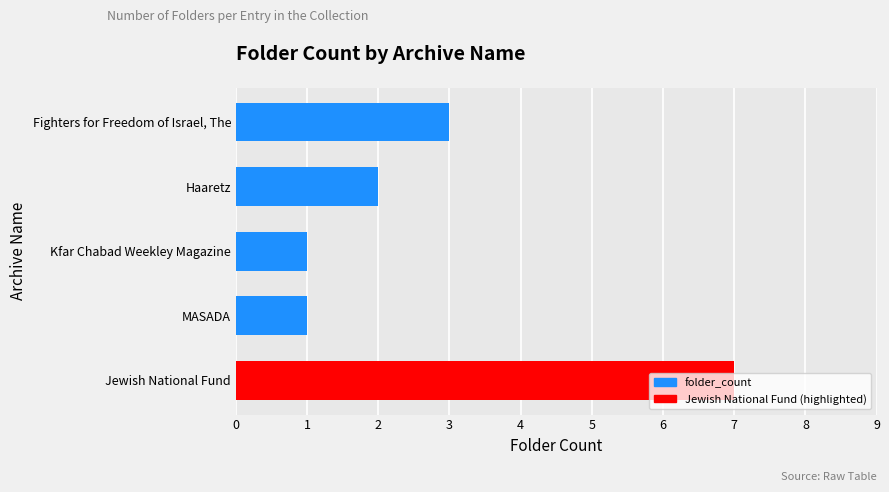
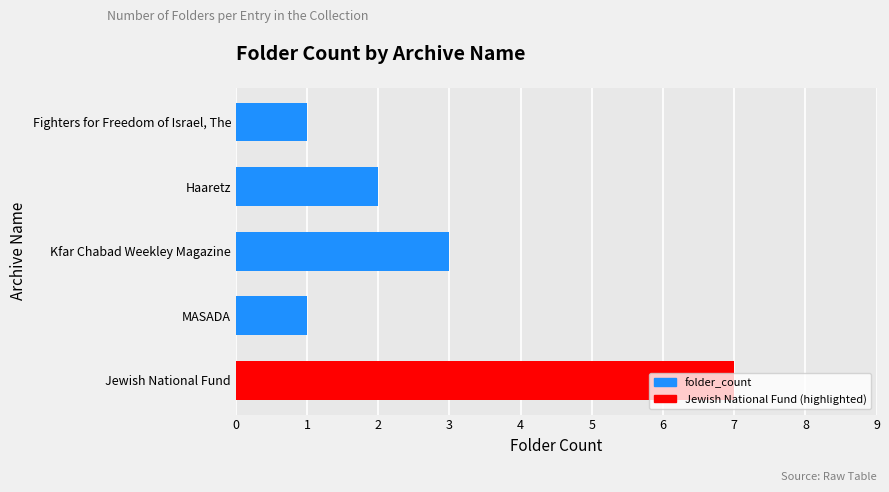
  {
-   "Fighters for Freedom of Israel, The": 3,
+   "Fighters for Freedom of Israel, The": 1,
    "Haaretz": 2,
-   "Kfar Chabad Weekley Magazine": 1,
+   "Kfar Chabad Weekley Magazine": 3,
    "MASADA": 1
  }
